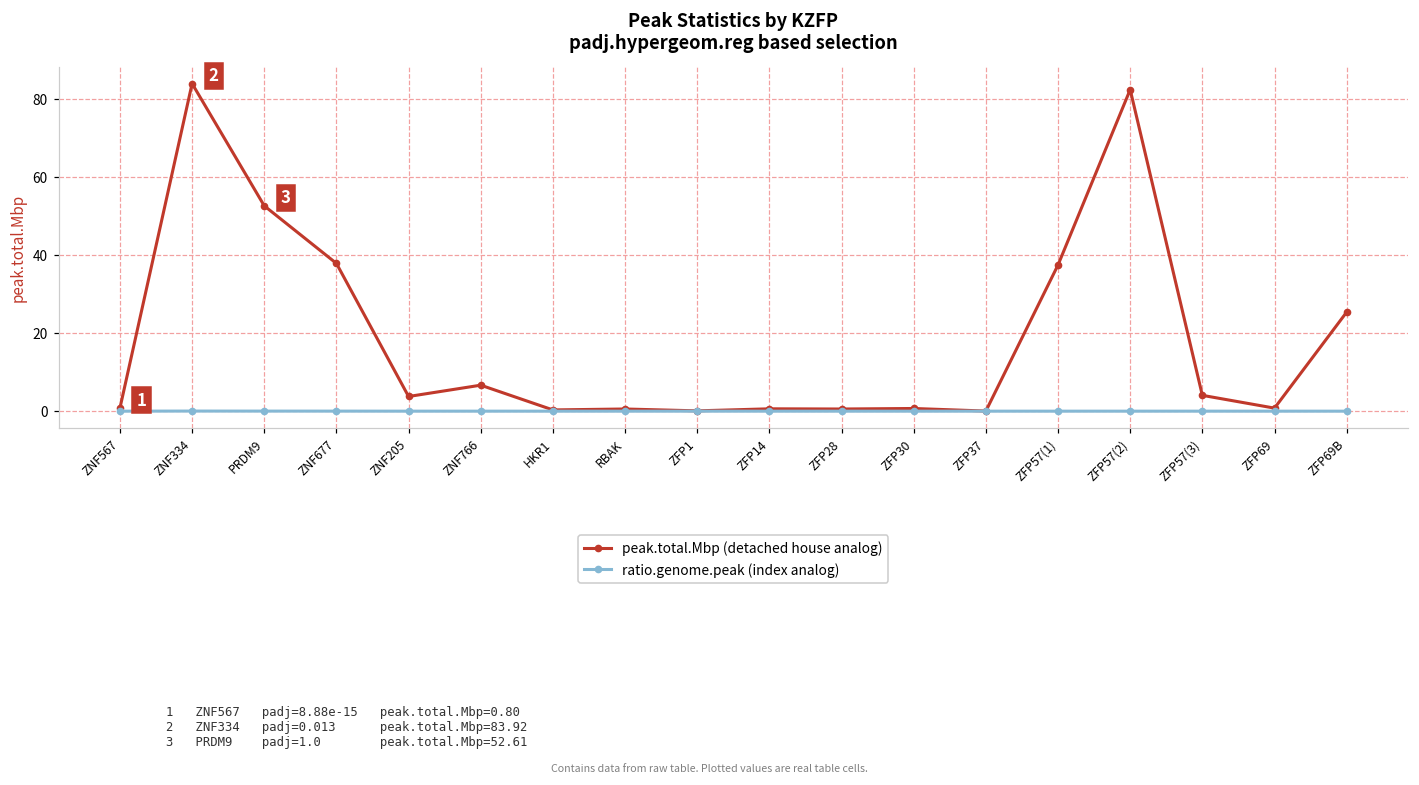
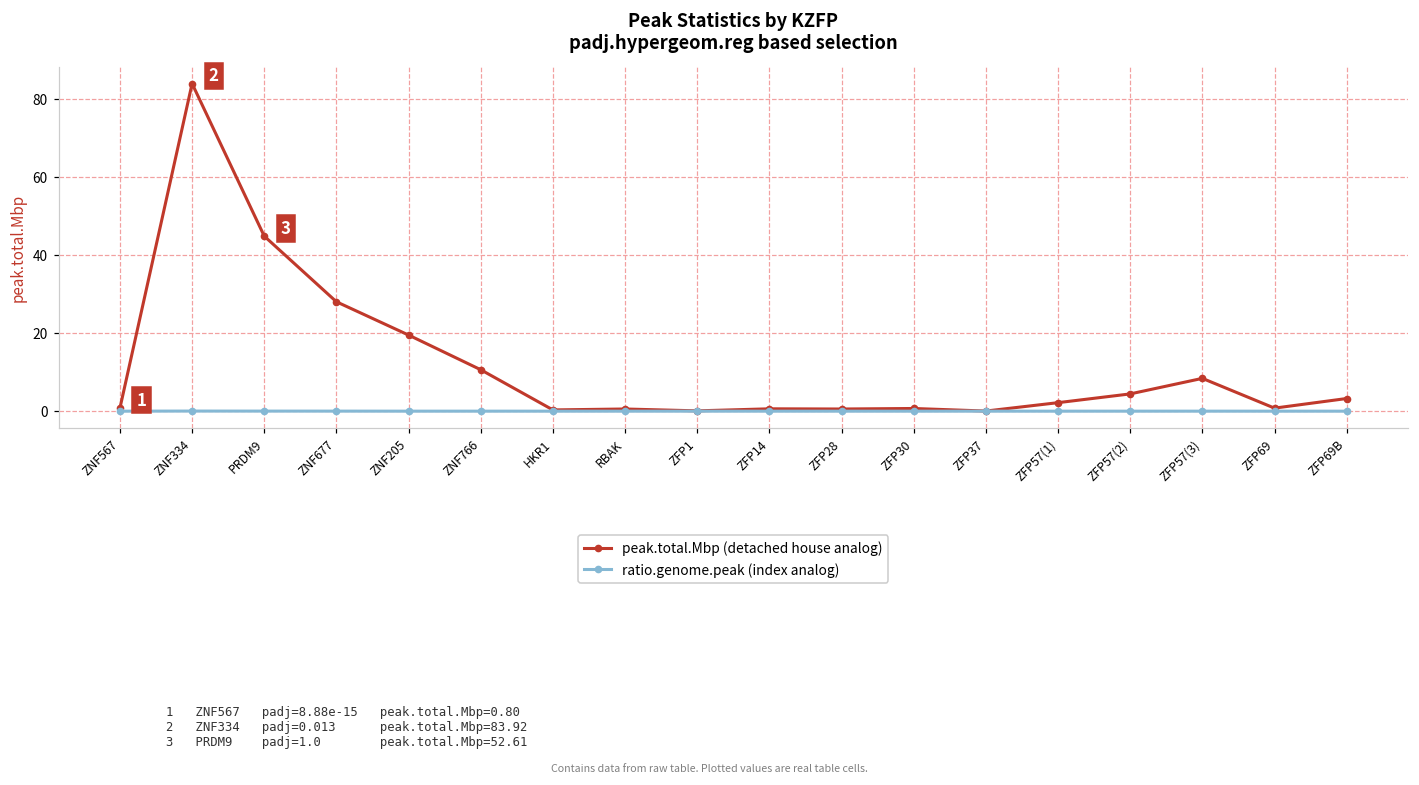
  {
    "peak.total.Mbp (detached house analog)": {
-     "PRDM9": 53,
-     "ZNF677": 38,
-     "ZNF205": 4,
-     "ZNF766": 7,
-     "ZFP57(1)": 37,
-     "ZFP57(2)": 82,
-     "ZFP57(3)": 4,
+     "PRDM9": 45,
+     "ZNF677": 28,
+     "ZNF205": 19,
+     "ZNF766": 11,
+     "ZFP57(1)": 2,
+     "ZFP57(2)": 4,
+     "ZFP57(3)": 8,
      "ZFP69": 1,
-     "ZFP69B": 25
+     "ZFP69B": 3
    },
    "ratio.genome.peak (index analog)": {
      "ZNF334": 0,
      "PRDM9": 0,
      "ZNF677": 0,
      "ZNF205": 0,
      "ZNF766": 0,
      "ZFP57(1)": 0,
      "ZFP57(2)": 0,
      "ZFP57(3)": 0,
      "ZFP69": 0,
      "ZFP69B": 0
    }
  }
